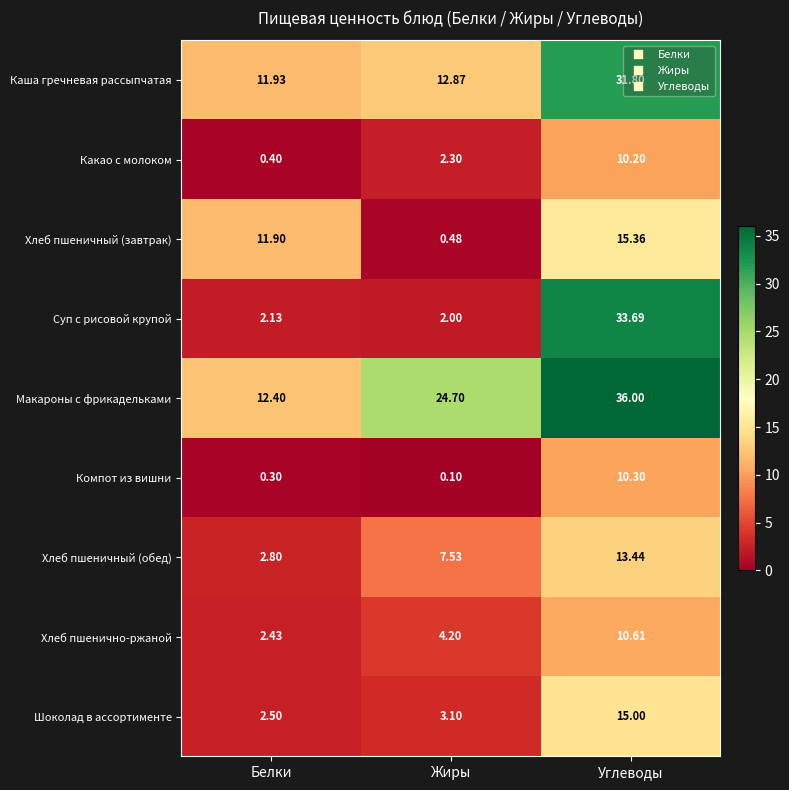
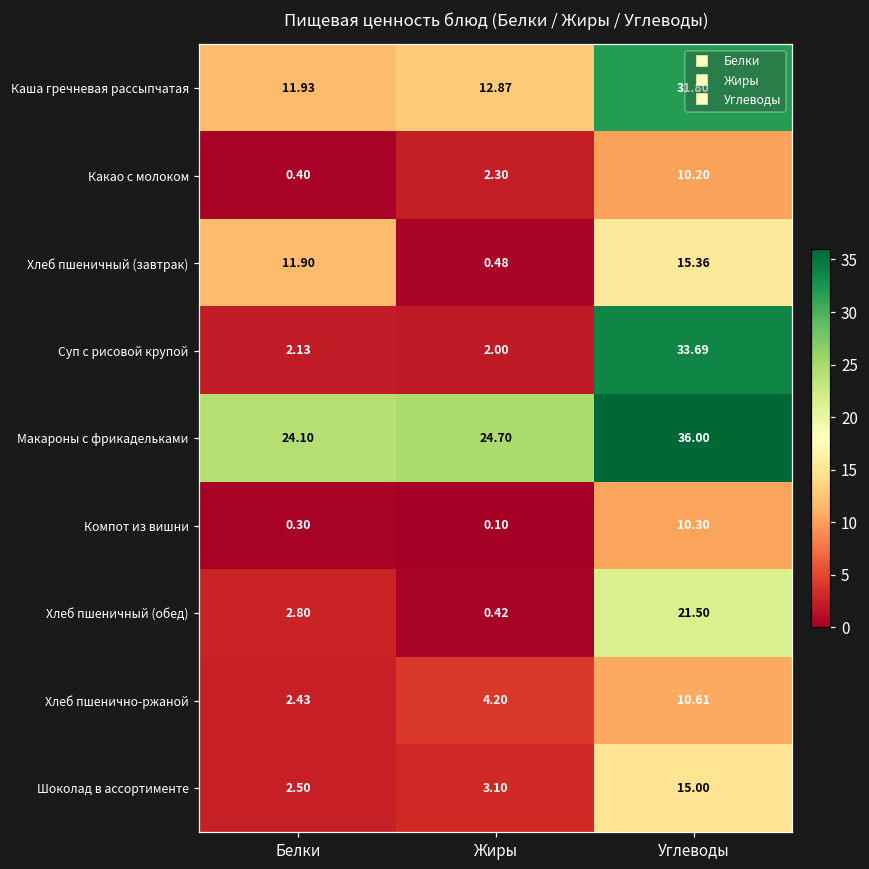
  {
    "Каша гречневая рассыпчатая": {
      "Белки": 11.93,
      "Жиры": 12.87
    },
    "Какао с молоком": {
      "Белки": 0.40,
      "Жиры": 2.30,
      "Углеводы": 10.20
    },
    "Хлеб пшеничный (завтрак)": {
      "Белки": 11.90,
      "Жиры": 0.48,
      "Углеводы": 15.36
    },
    "Суп с рисовой крупой": {
      "Белки": 2.13,
      "Жиры": 2.00,
      "Углеводы": 33.69
    },
    "Макароны с фрикадельками": {
-     "Белки": 12.40,
+     "Белки": 24.10,
      "Жиры": 24.70,
      "Углеводы": 36.00
    },
    "Компот из вишни": {
      "Белки": 0.30,
      "Жиры": 0.10,
      "Углеводы": 10.30
    },
    "Хлеб пшеничный (обед)": {
      "Белки": 2.80,
-     "Жиры": 7.53,
-     "Углеводы": 13.44
+     "Жиры": 0.42,
+     "Углеводы": 21.50
    },
    "Хлеб пшенично-ржаной": {
      "Белки": 2.43,
      "Жиры": 4.20,
      "Углеводы": 10.61
    },
    "Шоколад в ассортименте": {
      "Белки": 2.50,
      "Жиры": 3.10,
      "Углеводы": 15.00
    }
  }
